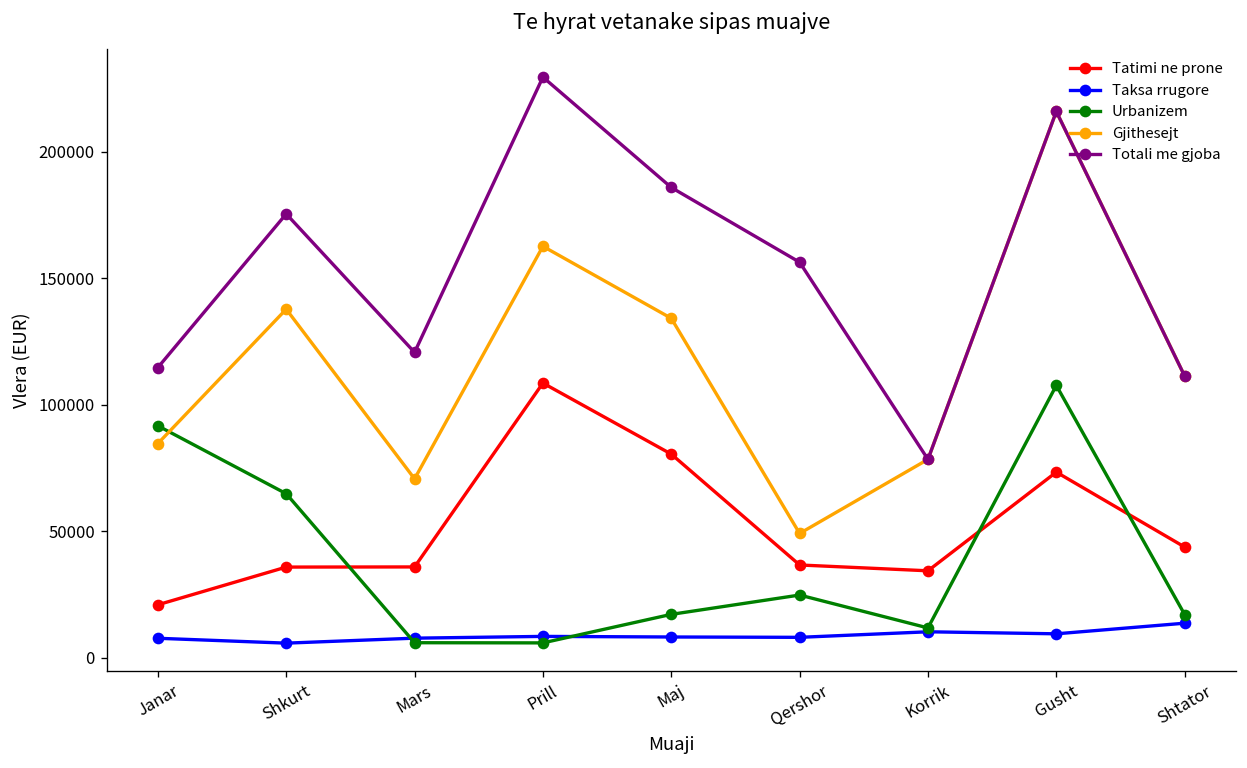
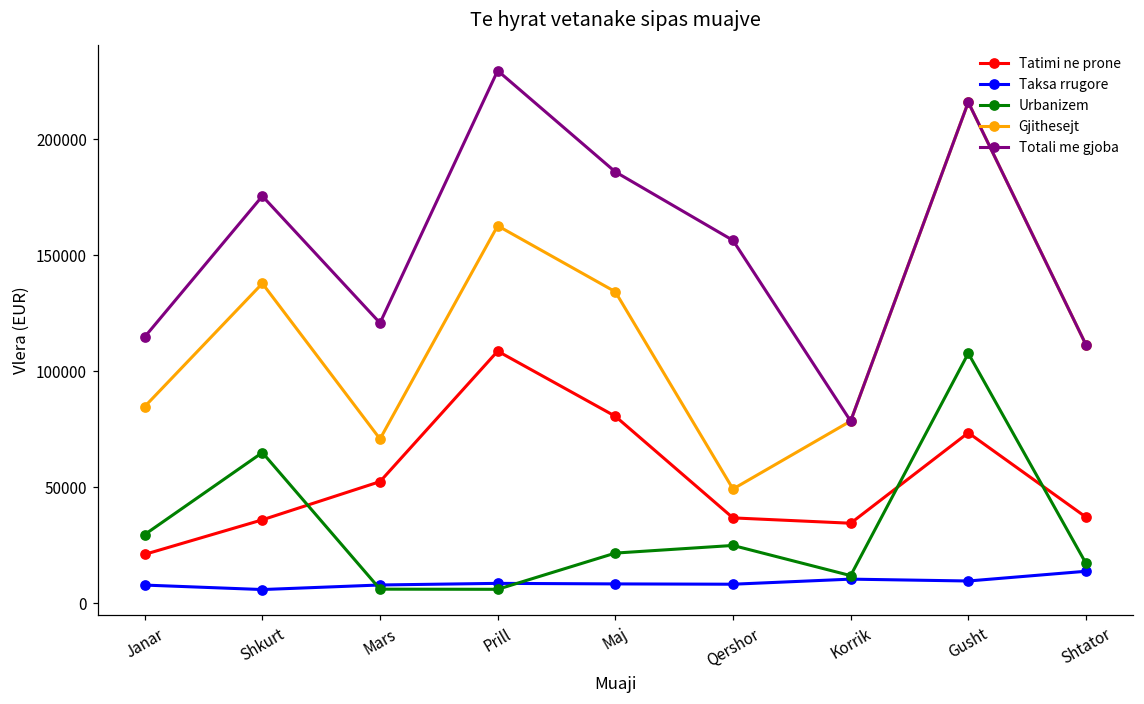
  {
    "Tatimi ne prone": {
      "Janar": 21000,
      "Shkurt": 36000,
-     "Mars": 36000,
+     "Mars": 52000,
      "Prill": 109000,
      "Maj": 81000,
      "Qershor": 37000,
      "Korrik": 34000,
      "Gusht": 73000,
-     "Shtator": 44000
+     "Shtator": 37000
    },
    "Taksa rrugore": {
      "Janar": 8000,
      "Shkurt": 6000,
      "Mars": 8000,
      "Prill": 9000,
      "Maj": 8000,
      "Qershor": 8000,
      "Korrik": 10000,
      "Gusht": 10000,
      "Shtator": 14000
    },
    "Urbanizem": {
-     "Janar": 92000,
+     "Janar": 30000,
      "Shkurt": 65000,
      "Mars": 6000,
      "Prill": 6000,
-     "Maj": 17000,
+     "Maj": 22000,
      "Qershor": 25000,
      "Korrik": 12000,
      "Gusht": 108000,
      "Shtator": 17000
    },
    "Gjithesejt": {
      "Janar": 85000,
      "Shkurt": 138000,
      "Mars": 71000,
      "Prill": 163000,
      "Maj": 134000,
      "Qershor": 49000
    },
    "Totali me gjoba": {
      "Janar": 115000,
      "Shkurt": 175000,
      "Mars": 121000,
      "Prill": 229000,
      "Maj": 186000,
      "Qershor": 156000
    }
  }
